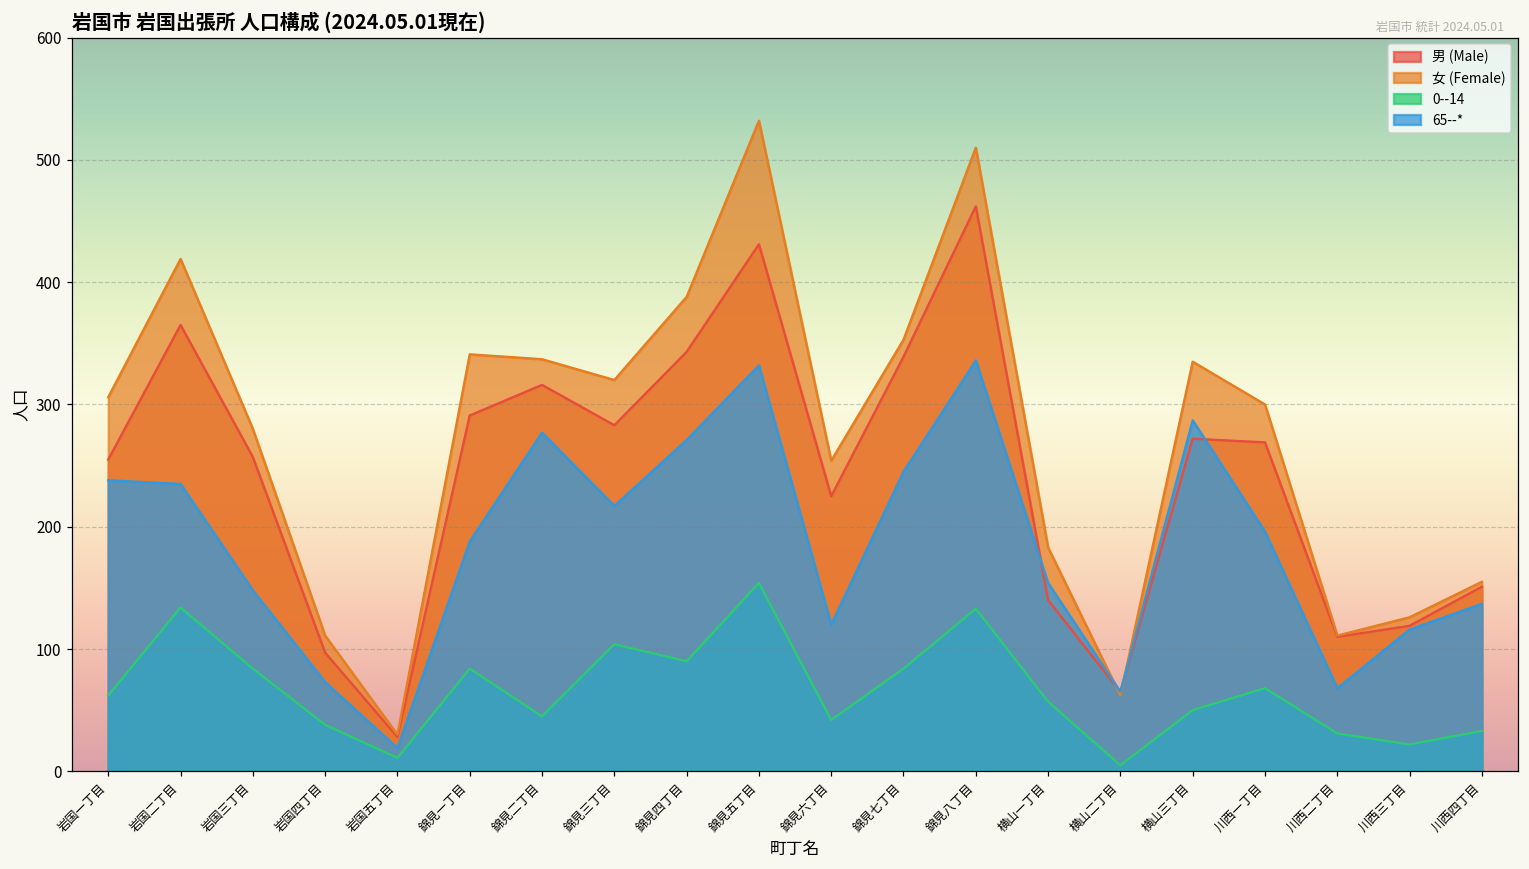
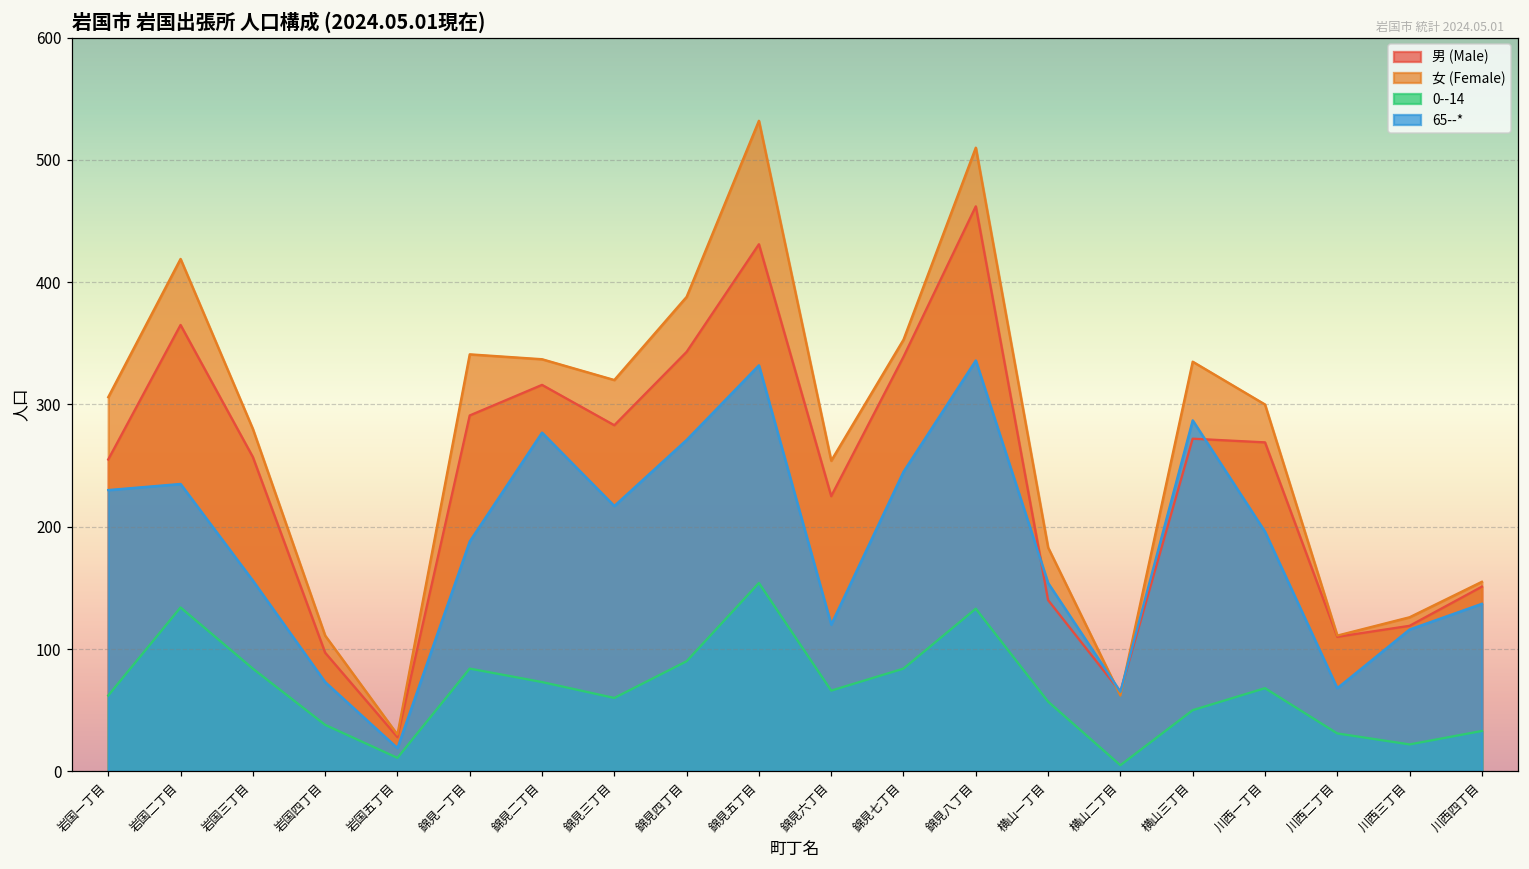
  {
    "0--14": {
      "岩国一丁目": 62,
      "岩国二丁目": 134,
      "岩国三丁目": 84,
      "岩国四丁目": 38,
      "岩国五丁目": 11,
      "錦見一丁目": 84,
-     "錦見二丁目": 45,
-     "錦見三丁目": 104,
+     "錦見二丁目": 73,
+     "錦見三丁目": 60,
      "錦見四丁目": 90,
      "錦見五丁目": 154,
-     "錦見六丁目": 42,
+     "錦見六丁目": 66,
      "錦見七丁目": 84,
      "錦見八丁目": 133,
      "横山一丁目": 57,
      "横山二丁目": 5,
      "横山三丁目": 50,
      "川西一丁目": 68,
      "川西二丁目": 31,
      "川西三丁目": 22,
      "川西四丁目": 33
    },
    "65--*": {
-     "岩国一丁目": 238,
+     "岩国一丁目": 230,
      "岩国二丁目": 235,
-     "岩国三丁目": 148,
+     "岩国三丁目": 156,
      "岩国四丁目": 73,
      "岩国五丁目": 19,
      "錦見一丁目": 188,
      "錦見二丁目": 277,
      "錦見三丁目": 217,
      "錦見四丁目": 271,
      "錦見五丁目": 332,
      "錦見六丁目": 120,
      "錦見七丁目": 245,
      "錦見八丁目": 336,
      "横山一丁目": 154,
      "横山三丁目": 287,
      "川西一丁目": 196,
      "川西二丁目": 68,
      "川西三丁目": 116,
      "川西四丁目": 137
    }
  }
